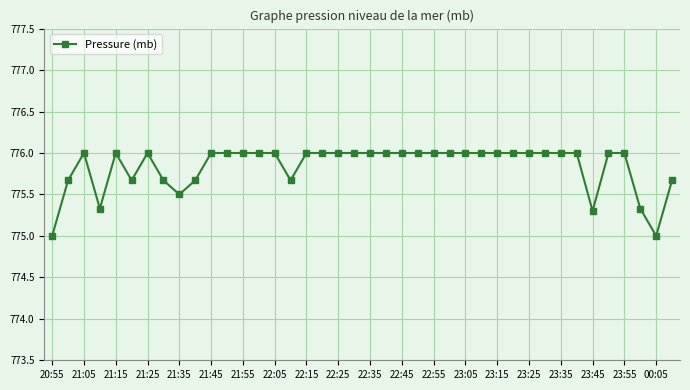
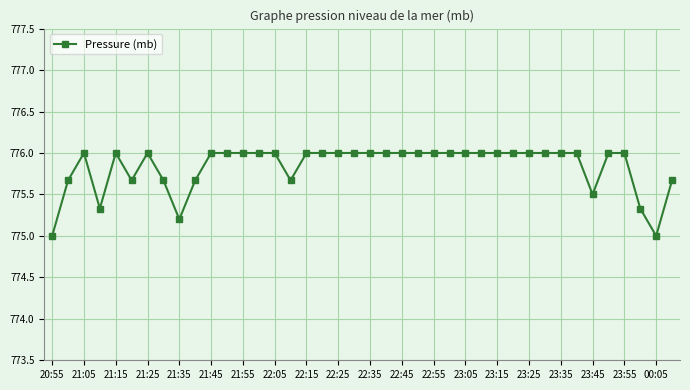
  {
    "20:55": 775.0,
    "21:05": 776.0,
    "21:15": 776.0,
    "21:25": 776.0,
-   "21:35": 775.5,
+   "21:35": 775.2,
    "21:45": 776.0,
    "21:55": 776.0,
    "22:05": 776.0,
    "22:15": 776.0,
    "22:25": 776.0,
    "22:35": 776.0,
    "22:45": 776.0,
    "22:55": 776.0,
    "23:05": 776.0,
    "23:15": 776.0,
    "23:25": 776.0,
    "23:35": 776.0,
-   "23:45": 775.3,
+   "23:45": 775.5,
    "23:55": 776.0,
    "00:05": 775.0
  }
